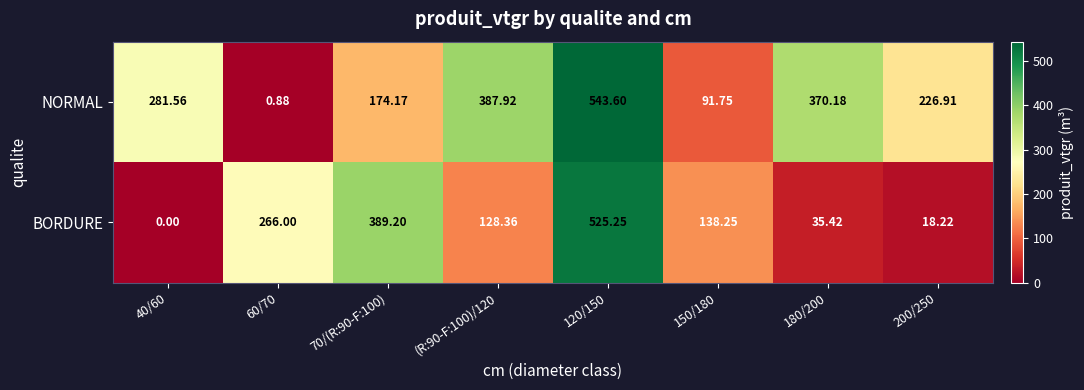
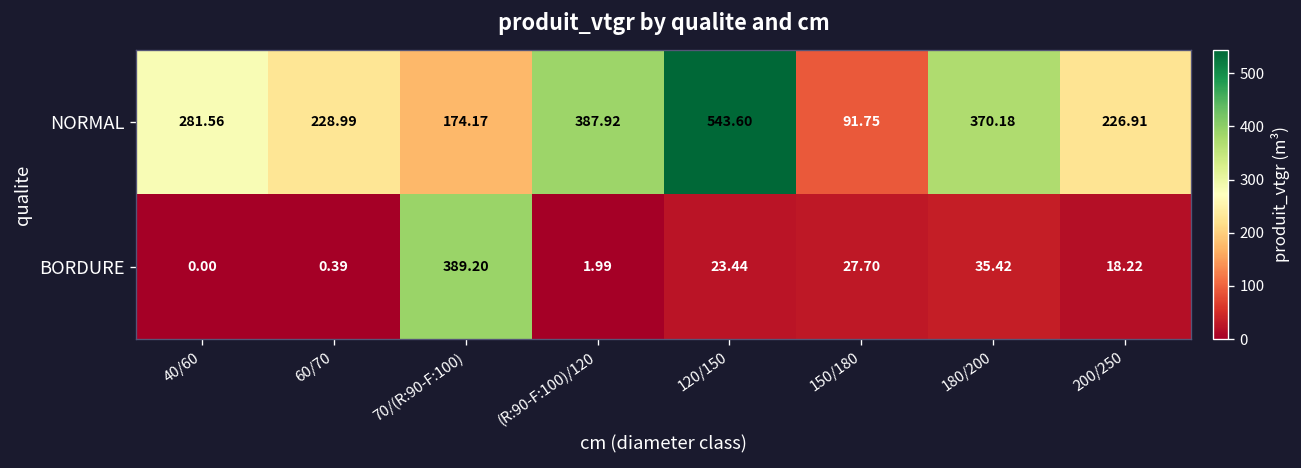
  {
    "NORMAL": {
      "40/60": 281.56,
-     "60/70": 0.88,
+     "60/70": 228.99,
      "70/(R:90-F:100)": 174.17,
      "(R:90-F:100)/120": 387.92,
      "120/150": 543.60,
      "150/180": 91.75,
      "180/200": 370.18,
      "200/250": 226.91
    },
    "BORDURE": {
      "40/60": 0.00,
-     "60/70": 266.00,
+     "60/70": 0.39,
      "70/(R:90-F:100)": 389.20,
-     "(R:90-F:100)/120": 128.36,
-     "120/150": 525.25,
-     "150/180": 138.25,
+     "(R:90-F:100)/120": 1.99,
+     "120/150": 23.44,
+     "150/180": 27.70,
      "180/200": 35.42,
      "200/250": 18.22
    }
  }
